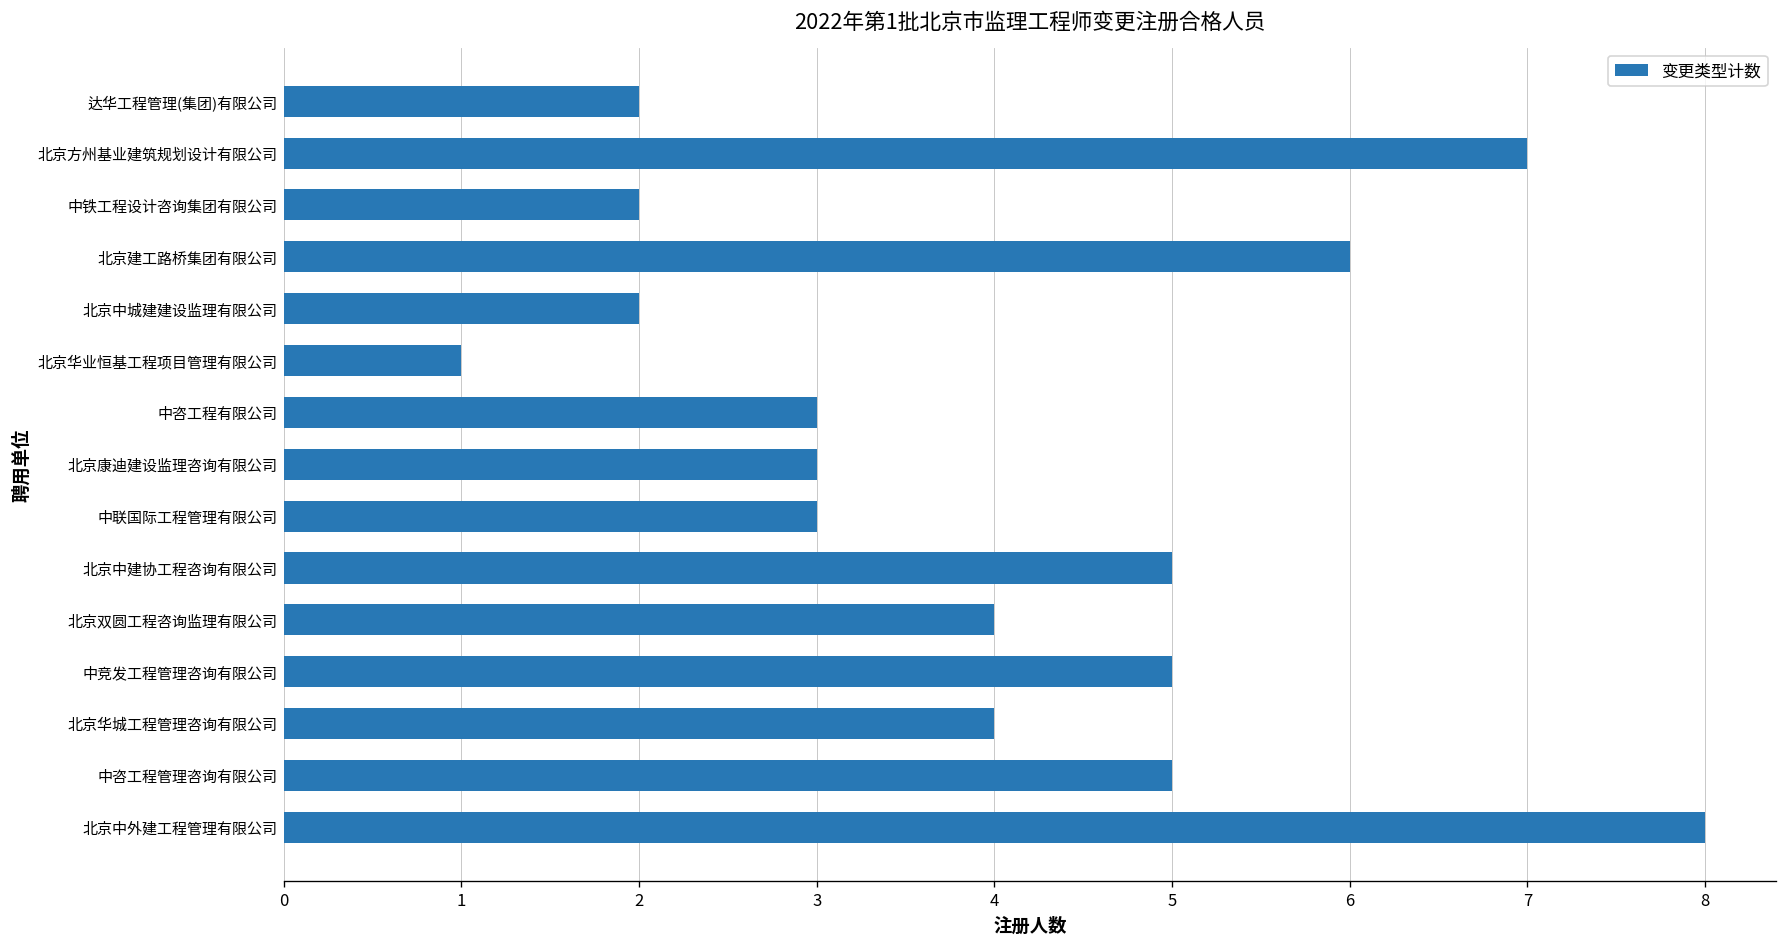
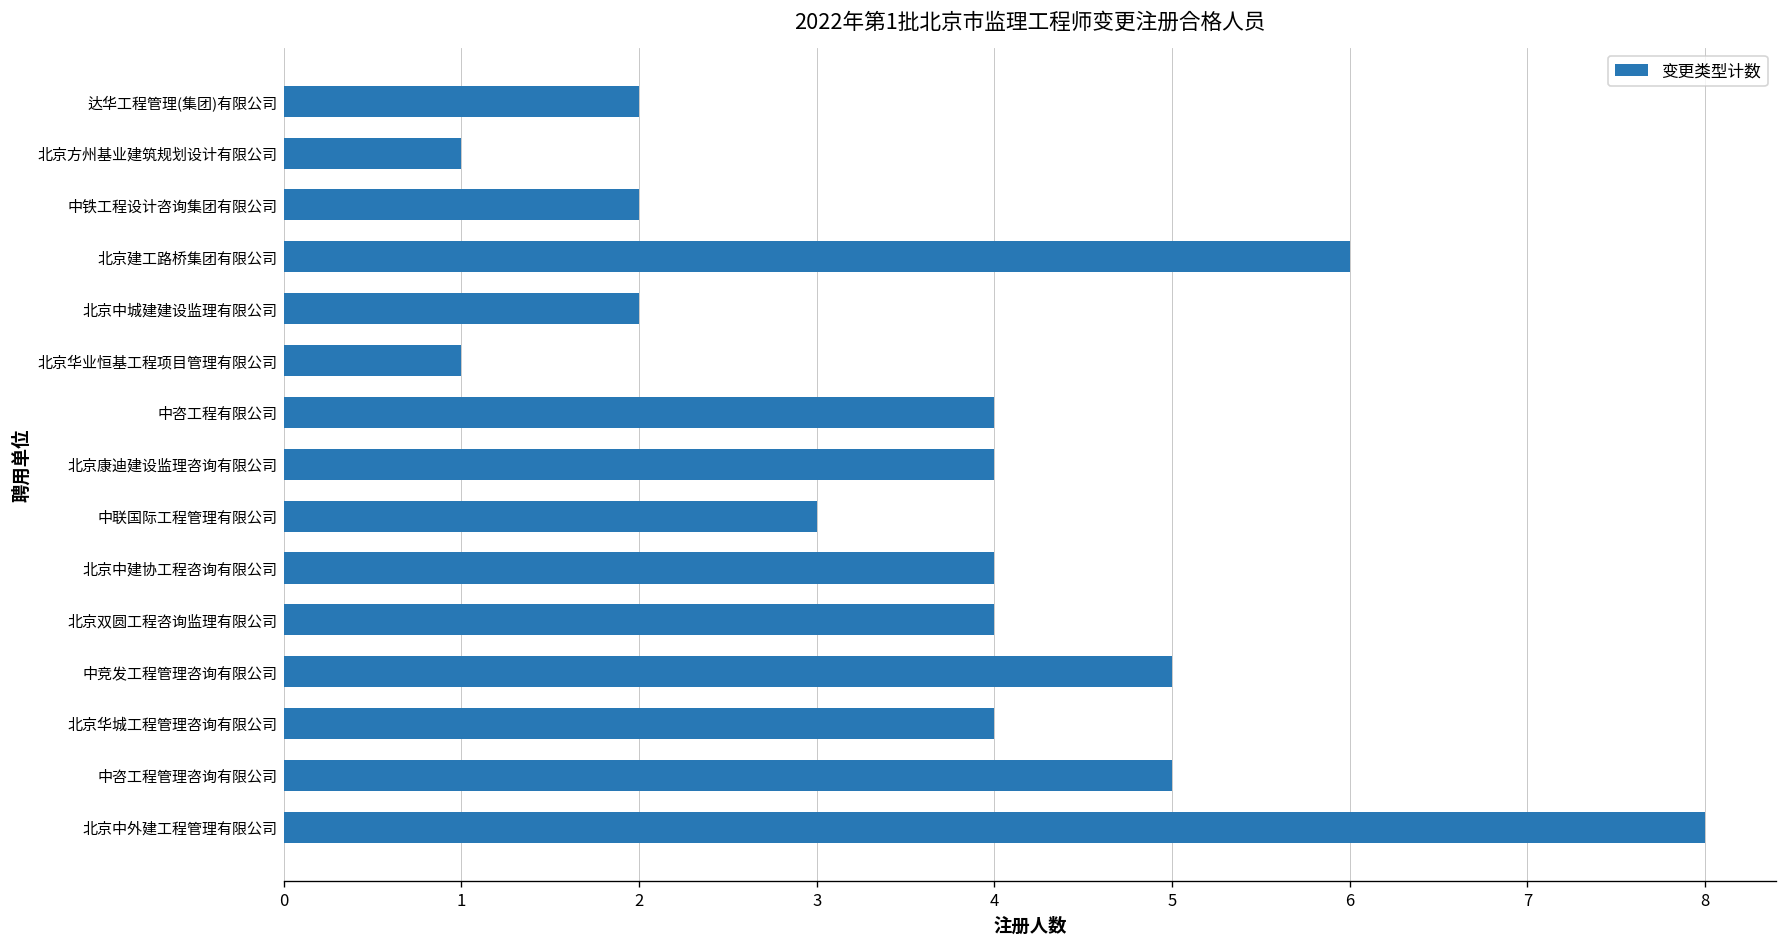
  {
    "达华工程管理(集团)有限公司": 2,
-   "北京方州基业建筑规划设计有限公司": 7,
+   "北京方州基业建筑规划设计有限公司": 1,
    "中铁工程设计咨询集团有限公司": 2,
    "北京建工路桥集团有限公司": 6,
    "北京中城建建设监理有限公司": 2,
    "北京华业恒基工程项目管理有限公司": 1,
-   "中咨工程有限公司": 3,
-   "北京康迪建设监理咨询有限公司": 3,
+   "中咨工程有限公司": 4,
+   "北京康迪建设监理咨询有限公司": 4,
    "中联国际工程管理有限公司": 3,
-   "北京中建协工程咨询有限公司": 5,
+   "北京中建协工程咨询有限公司": 4,
    "北京双圆工程咨询监理有限公司": 4,
    "中竞发工程管理咨询有限公司": 5,
    "北京华城工程管理咨询有限公司": 4,
    "中咨工程管理咨询有限公司": 5,
    "北京中外建工程管理有限公司": 8
  }
